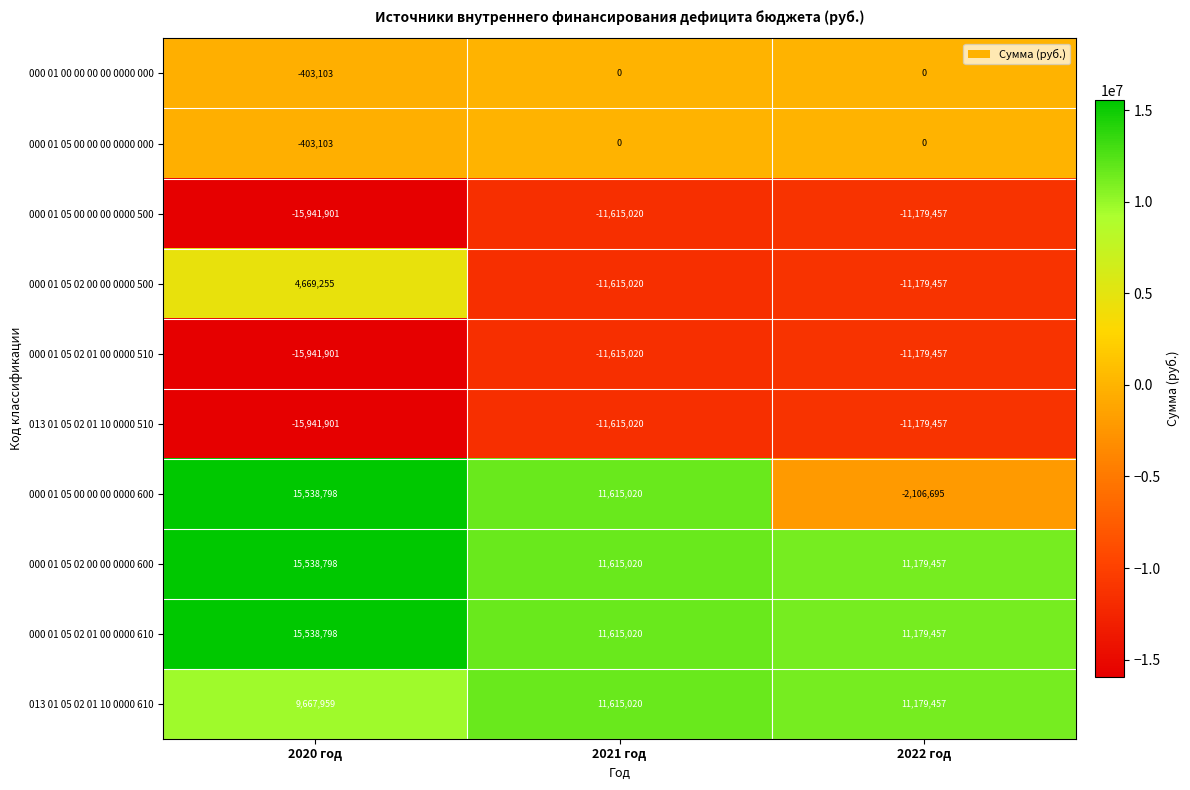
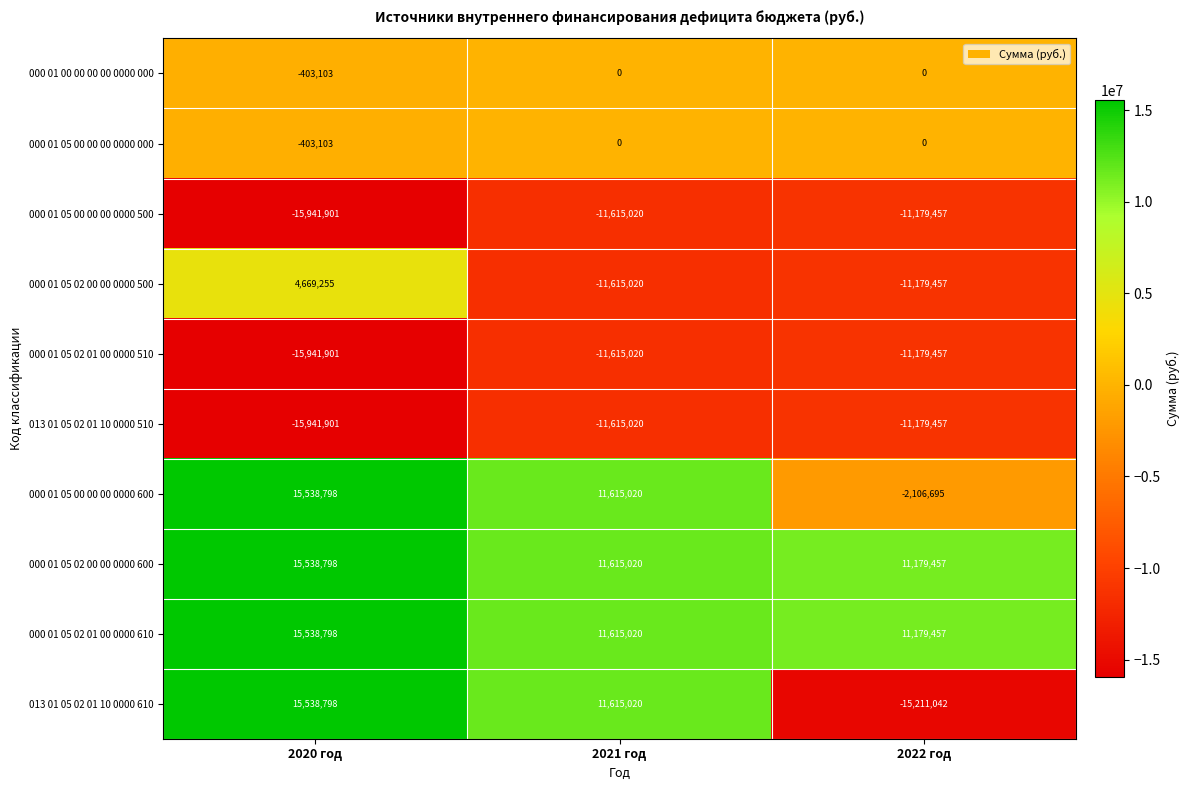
  {
    "000 01 00 00 00 00 0000 000": {
      "2020 год": "-403,103",
      "2021 год": "0",
      "2022 год": "0"
    },
    "000 01 05 00 00 00 0000 000": {
      "2020 год": "-403,103",
      "2021 год": "0",
      "2022 год": "0"
    },
    "000 01 05 00 00 00 0000 500": {
      "2020 год": "-15,941,901",
      "2021 год": "-11,615,020",
      "2022 год": "-11,179,457"
    },
    "000 01 05 02 00 00 0000 500": {
      "2020 год": "4,669,255",
      "2021 год": "-11,615,020",
      "2022 год": "-11,179,457"
    },
    "000 01 05 02 01 00 0000 510": {
      "2020 год": "-15,941,901",
      "2021 год": "-11,615,020",
      "2022 год": "-11,179,457"
    },
    "013 01 05 02 01 10 0000 510": {
      "2020 год": "-15,941,901",
      "2021 год": "-11,615,020",
      "2022 год": "-11,179,457"
    },
    "000 01 05 00 00 00 0000 600": {
      "2020 год": "15,538,798",
      "2021 год": "11,615,020",
      "2022 год": "-2,106,695"
    },
    "000 01 05 02 00 00 0000 600": {
      "2020 год": "15,538,798",
      "2021 год": "11,615,020",
      "2022 год": "11,179,457"
    },
    "000 01 05 02 01 00 0000 610": {
      "2020 год": "15,538,798",
      "2021 год": "11,615,020",
      "2022 год": "11,179,457"
    },
    "013 01 05 02 01 10 0000 610": {
-     "2020 год": "9,667,959",
+     "2020 год": "15,538,798",
      "2021 год": "11,615,020",
-     "2022 год": "11,179,457"
+     "2022 год": "-15,211,042"
    }
  }
